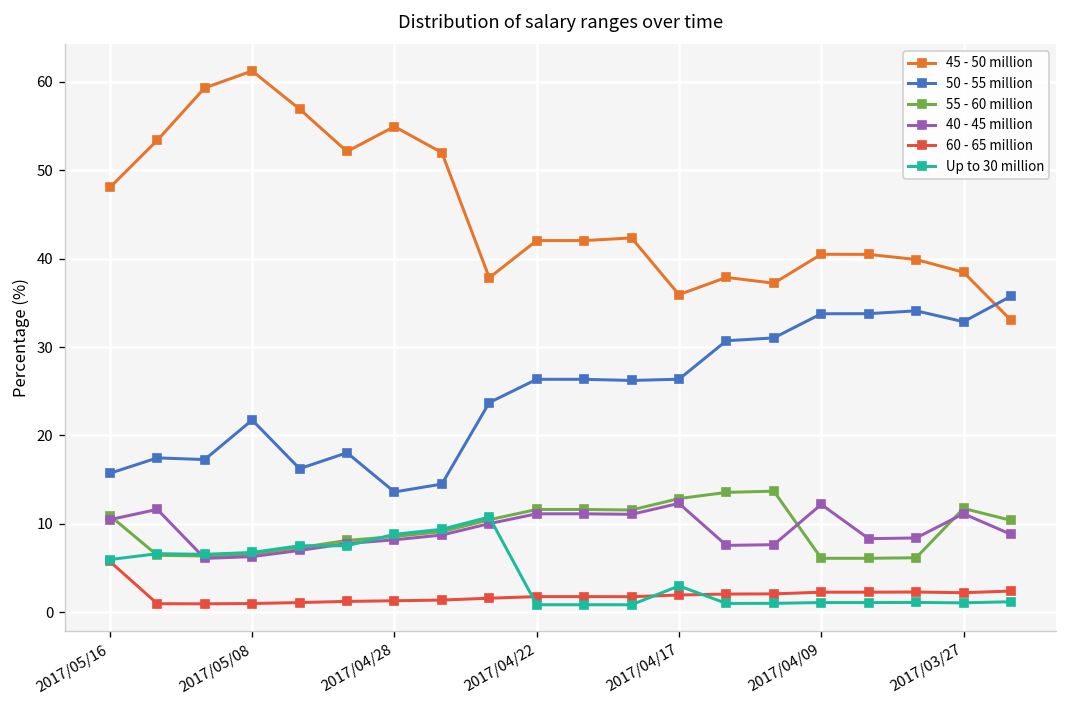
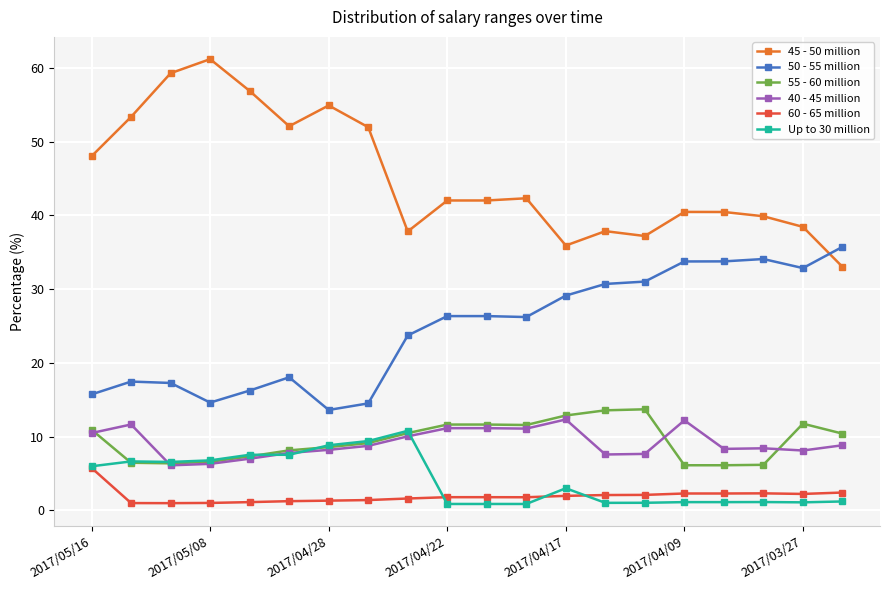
  {
    "50 - 55 million": {
      "2017/05/16": 16,
-     "2017/05/08": 22,
+     "2017/05/08": 15,
      "2017/04/28": 14,
      "2017/04/22": 26,
-     "2017/04/17": 26,
+     "2017/04/17": 29,
      "2017/04/09": 34,
      "2017/03/27": 33
    },
    "55 - 60 million": {
      "2017/05/16": 11,
      "2017/04/22": 12,
      "2017/04/17": 13,
      "2017/04/09": 6,
      "2017/03/27": 12
    },
    "40 - 45 million": {
      "2017/05/16": 10,
      "2017/04/28": 8,
      "2017/04/22": 11,
      "2017/04/17": 12,
      "2017/04/09": 12,
-     "2017/03/27": 11
+     "2017/03/27": 8
    },
    "Up to 30 million": {
      "2017/04/22": 1,
      "2017/04/17": 3,
      "2017/04/09": 1,
      "2017/03/27": 1
    }
  }
